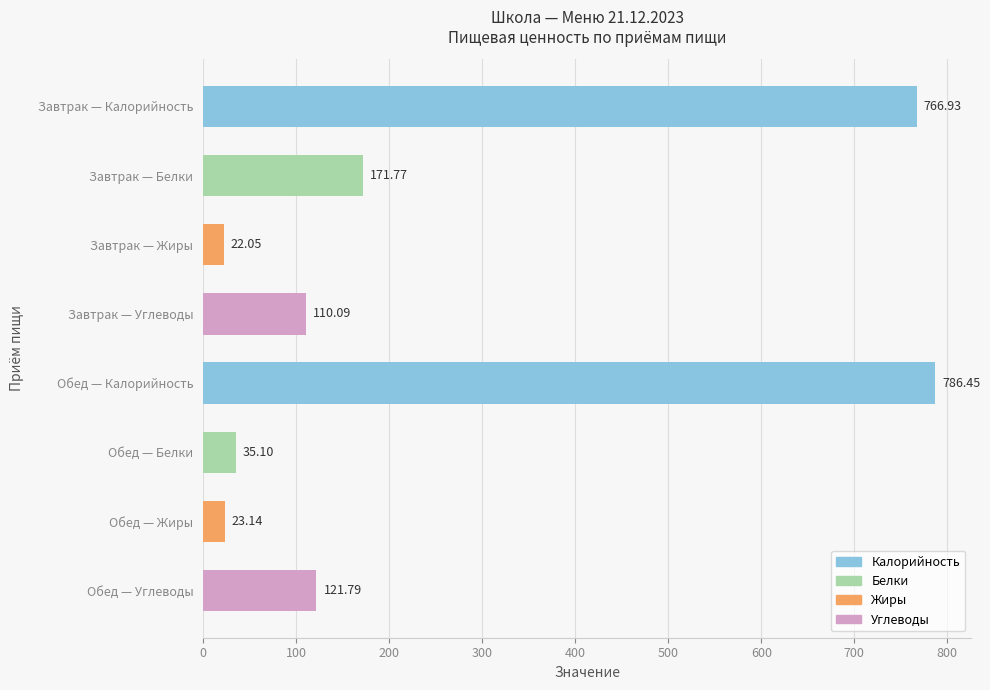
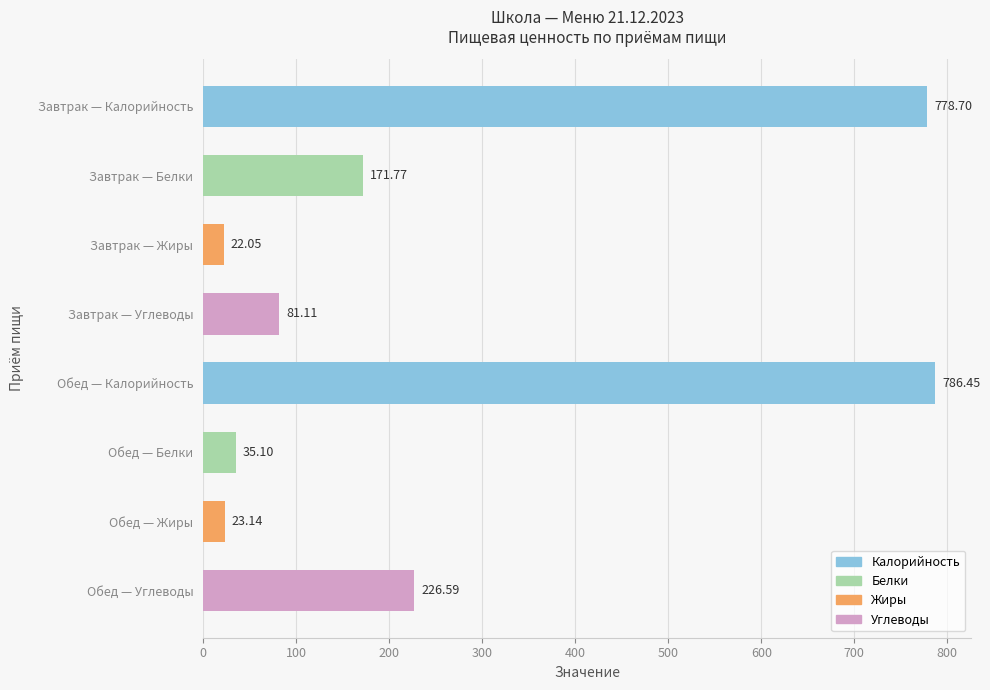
  {
-   "Завтрак — Калорийность": 766.93,
+   "Завтрак — Калорийность": 778.70,
    "Завтрак — Белки": 171.77,
    "Завтрак — Жиры": 22.05,
-   "Завтрак — Углеводы": 110.09,
+   "Завтрак — Углеводы": 81.11,
    "Обед — Калорийность": 786.45,
    "Обед — Белки": 35.10,
    "Обед — Жиры": 23.14,
-   "Обед — Углеводы": 121.79
+   "Обед — Углеводы": 226.59
  }
